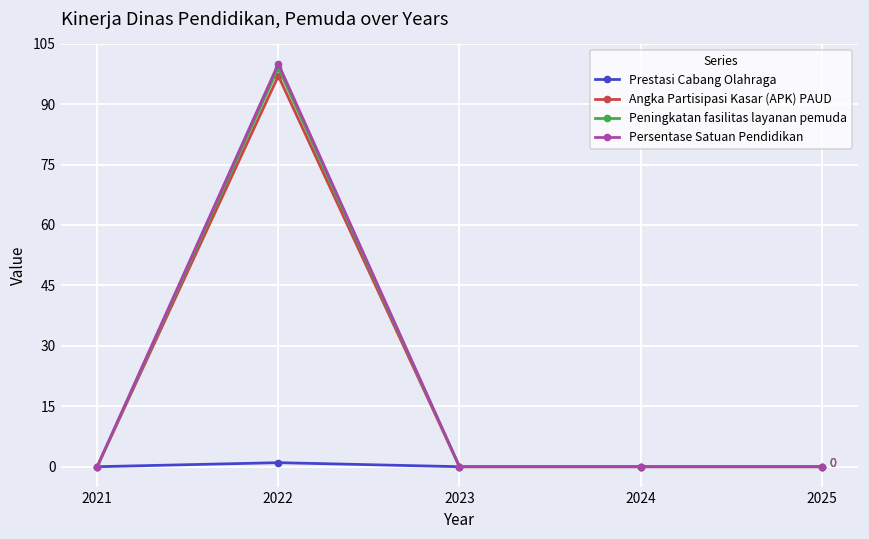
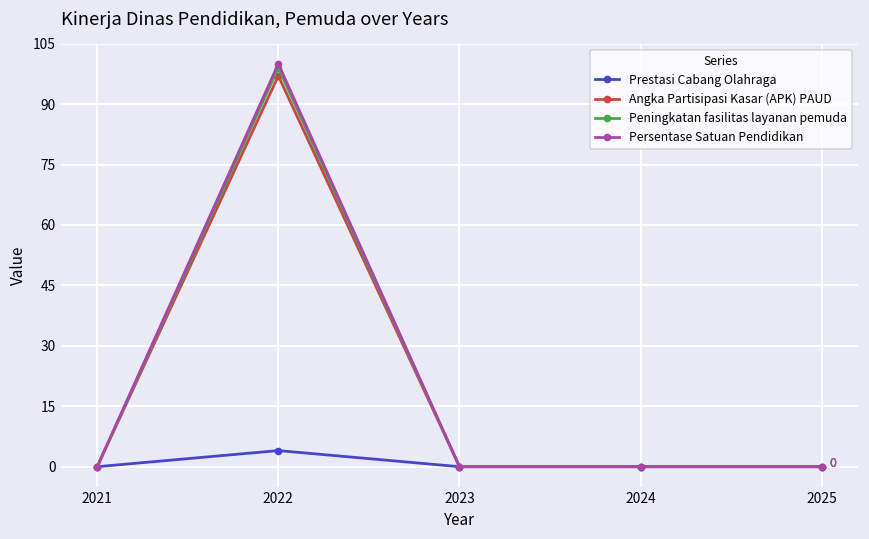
  {
    "Prestasi Cabang Olahraga": {
-     "2022": 1
+     "2022": 4
    },
    "Angka Partisipasi Kasar (APK) PAUD": {
      "2022": 97
    },
    "Peningkatan fasilitas layanan pemuda": {
      "2022": 99
    },
    "Persentase Satuan Pendidikan": {
      "2022": 100
    }
  }
